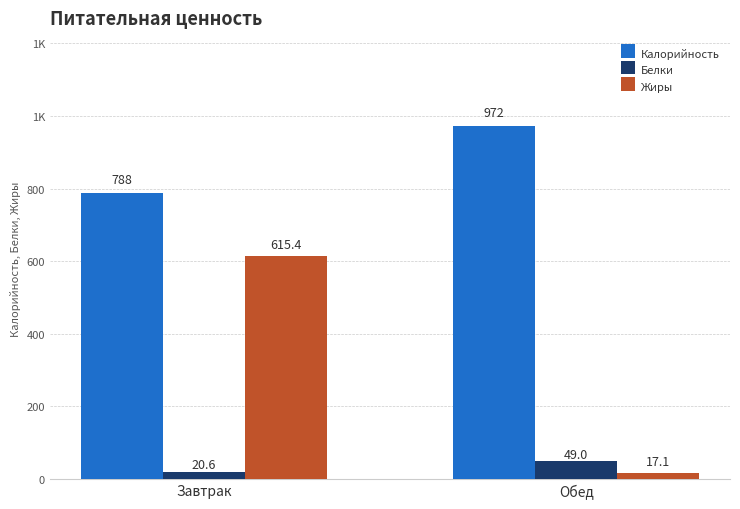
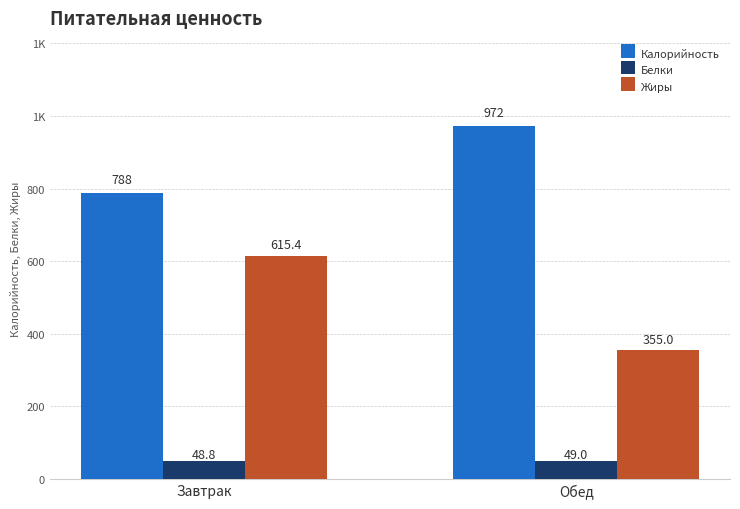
  {
    "Калорийность": {
      "Завтрак": 788,
      "Обед": 972
    },
    "Белки": {
-     "Завтрак": 20.6,
+     "Завтрак": 48.8,
      "Обед": 49.0
    },
    "Жиры": {
      "Завтрак": 615.4,
-     "Обед": 17.1
+     "Обед": 355.0
    }
  }
